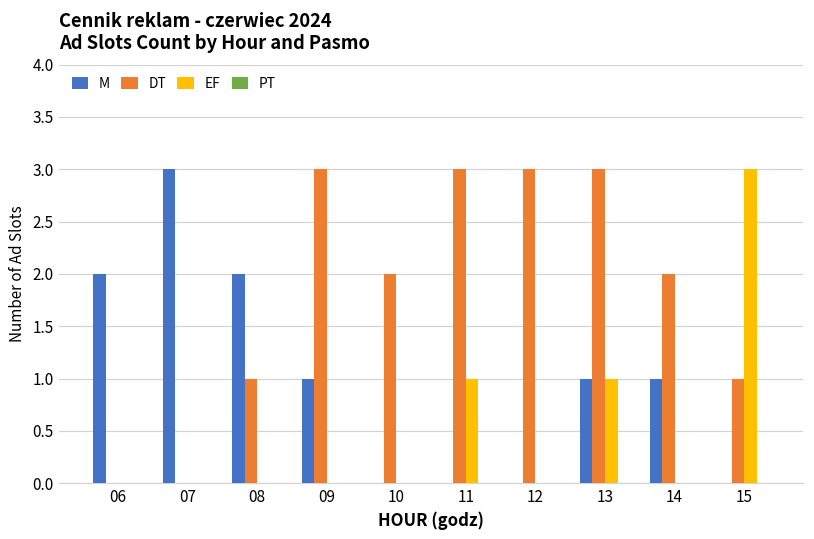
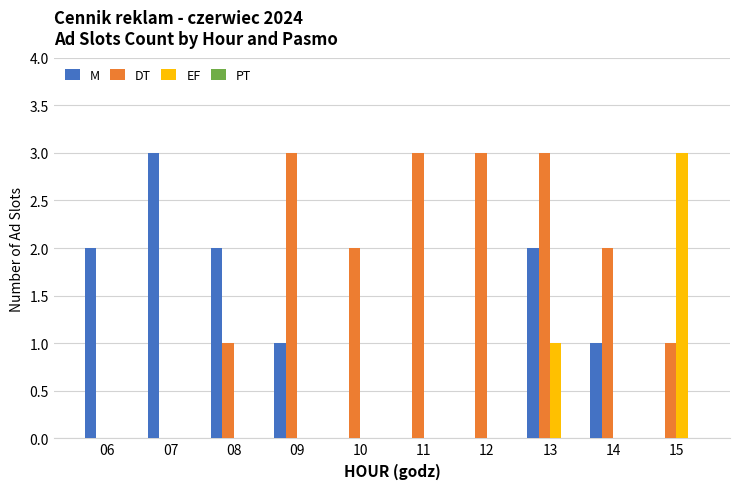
  {
    "M": {
      "06": 2,
      "07": 3,
      "08": 2,
      "09": 1,
      "10": 0,
      "11": 0,
      "12": 0,
-     "13": 1,
+     "13": 2,
      "14": 1,
      "15": 0
    },
    "DT": {
      "06": 0,
      "07": 0,
      "08": 1,
      "09": 3,
      "10": 2,
      "11": 3,
      "12": 3,
      "13": 3,
      "14": 2,
      "15": 1
    },
    "EF": {
      "06": 0,
      "07": 0,
      "08": 0,
      "09": 0,
      "10": 0,
-     "11": 1,
+     "11": 0,
      "12": 0,
      "13": 1,
      "14": 0,
      "15": 3
    },
    "PT": {
      "06": 0,
      "07": 0,
      "08": 0,
      "09": 0,
      "10": 0,
      "11": 0,
      "12": 0,
      "13": 0,
      "14": 0,
      "15": 0
    }
  }
